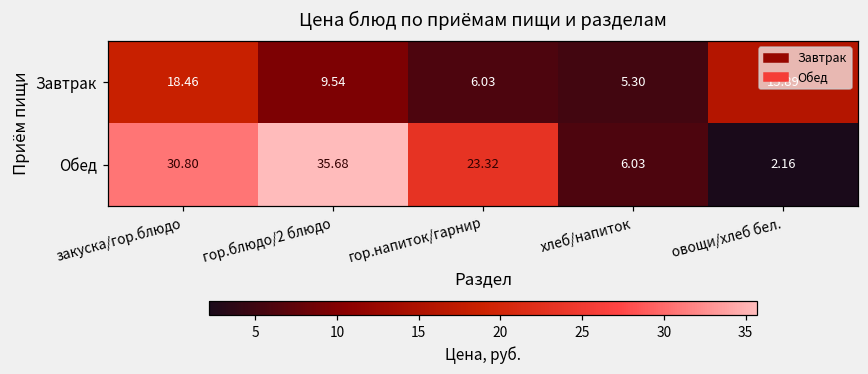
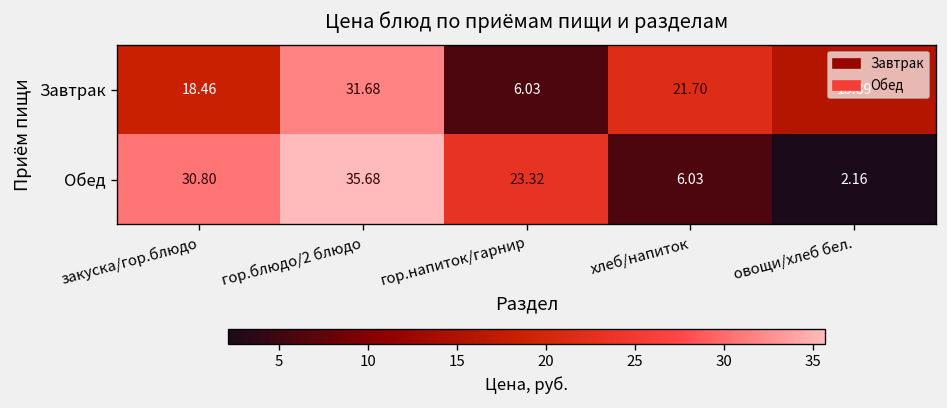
  {
    "Завтрак": {
      "закуска/гор.блюдо": 18.46,
-     "гор.блюдо/2 блюдо": 9.54,
+     "гор.блюдо/2 блюдо": 31.68,
      "гор.напиток/гарнир": 6.03,
-     "хлеб/напиток": 5.30
+     "хлеб/напиток": 21.70
    },
    "Обед": {
      "закуска/гор.блюдо": 30.80,
      "гор.блюдо/2 блюдо": 35.68,
      "гор.напиток/гарнир": 23.32,
      "хлеб/напиток": 6.03,
      "овощи/хлеб бел.": 2.16
    }
  }
